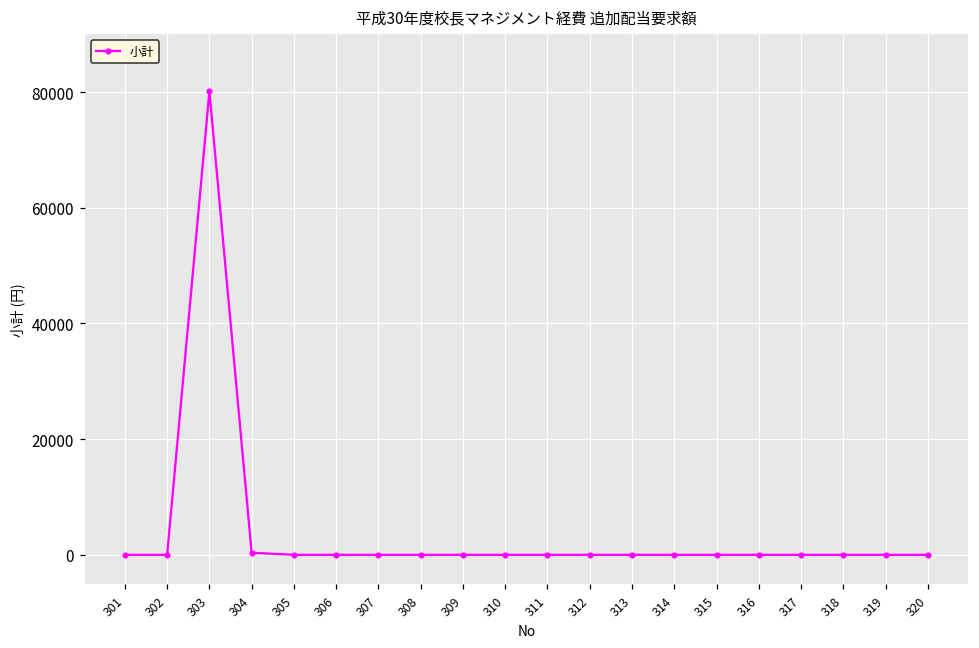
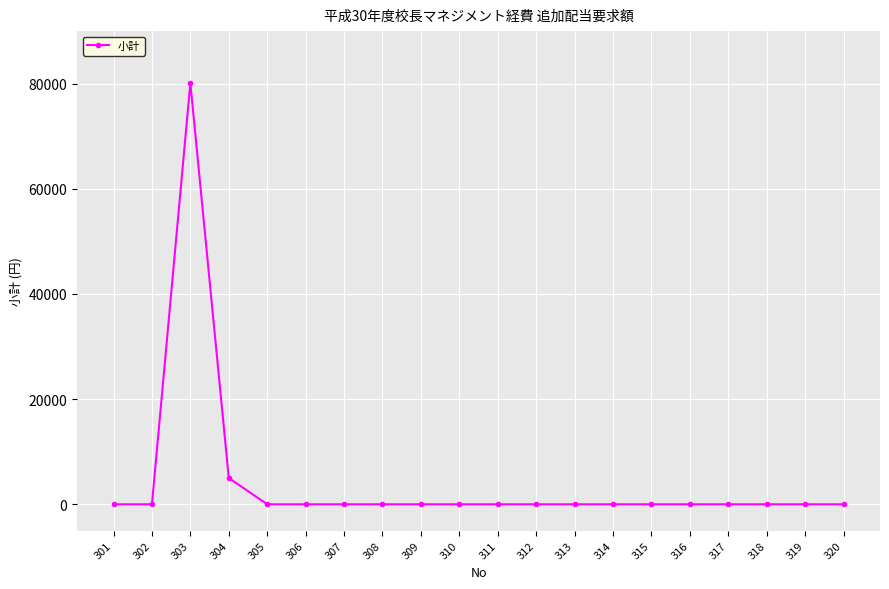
  {
    "301": 0,
    "302": 0,
    "303": 80000,
-   "304": 0,
+   "304": 5000,
    "305": 0,
    "306": 0,
    "307": 0,
    "308": 0,
    "309": 0,
    "310": 0,
    "311": 0,
    "312": 0,
    "313": 0,
    "314": 0,
    "315": 0,
    "316": 0,
    "317": 0,
    "318": 0,
    "319": 0,
    "320": 0
  }
